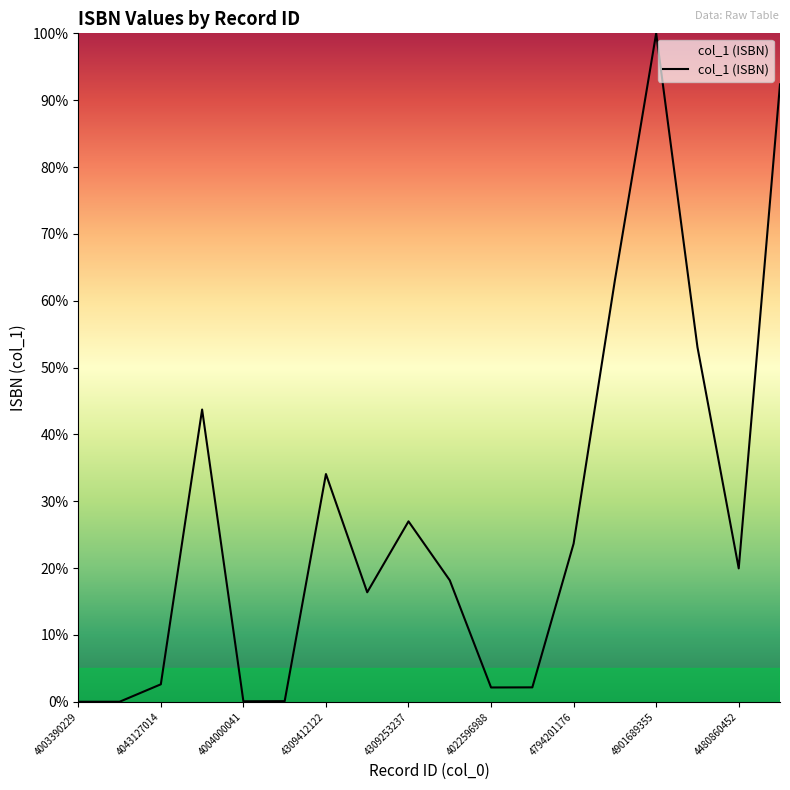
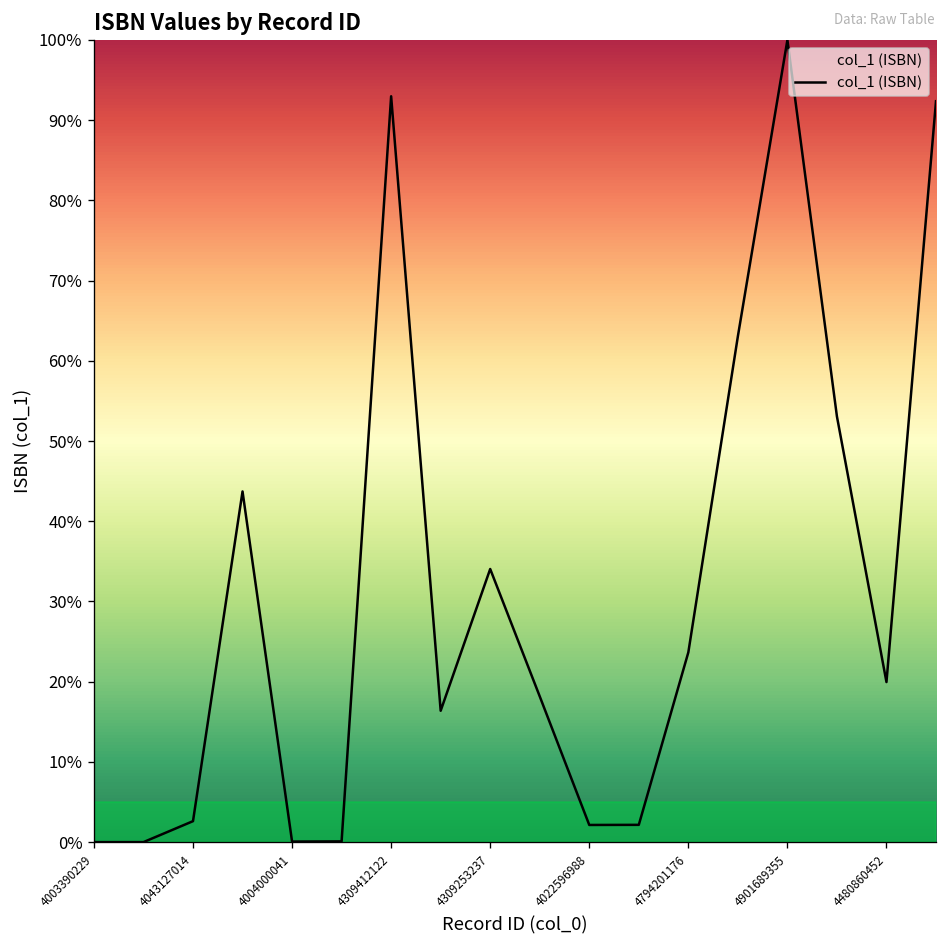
  {
-   "4309412122": "34%",
-   "4309253237": "27%",
+   "4309412122": "93%",
+   "4309253237": "34%",
    "4794201176": "24%",
    "4901689355": "100%",
    "4480860452": "20%"
  }
